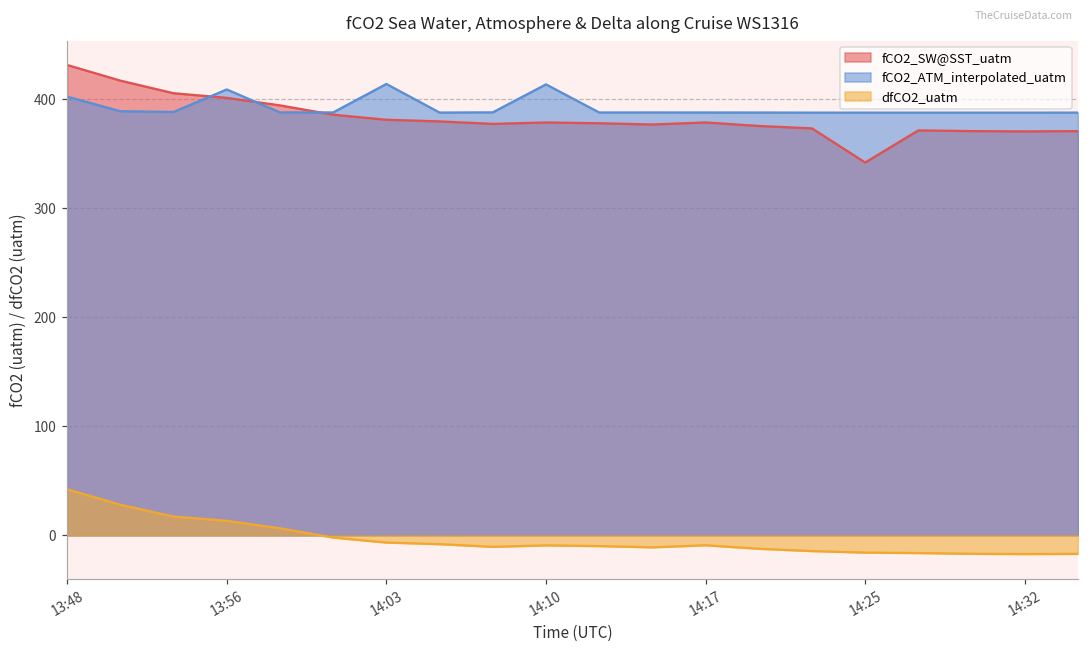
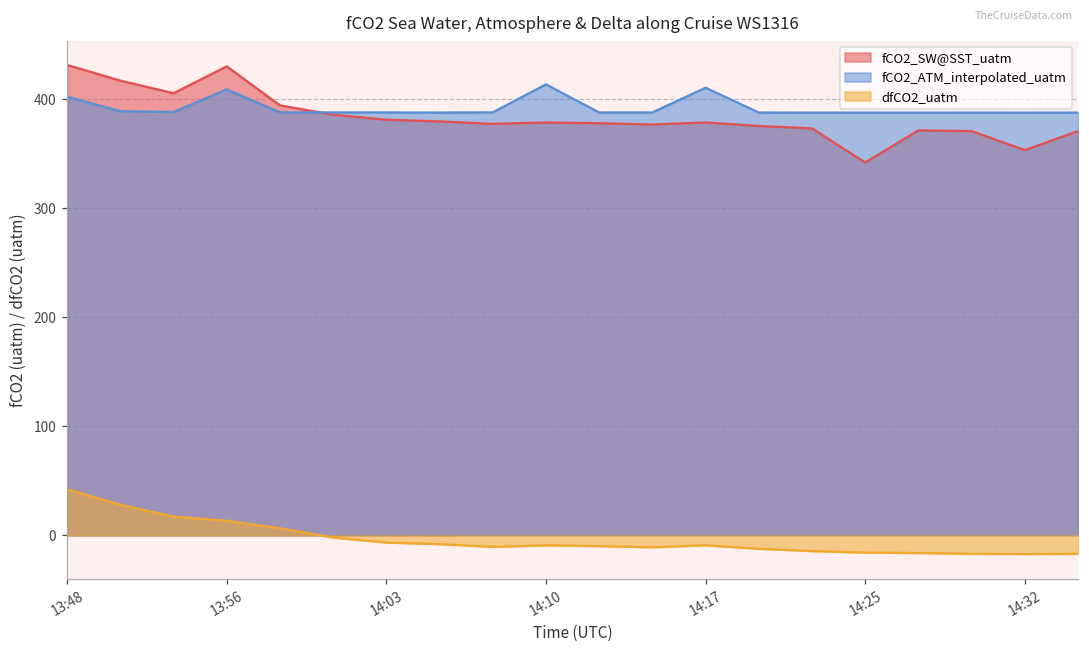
  {
    "fCO2_SW@SST_uatm": {
      "13:48": 430,
-     "13:56": 400,
+     "13:56": 430,
      "14:03": 380,
      "14:10": 380,
      "14:17": 380,
      "14:25": 340,
-     "14:32": 370
+     "14:32": 350
    },
    "fCO2_ATM_interpolated_uatm": {
      "13:48": 400,
      "13:56": 410,
-     "14:03": 410,
+     "14:03": 390,
      "14:10": 410,
-     "14:17": 390
+     "14:17": 410
    }
  }
